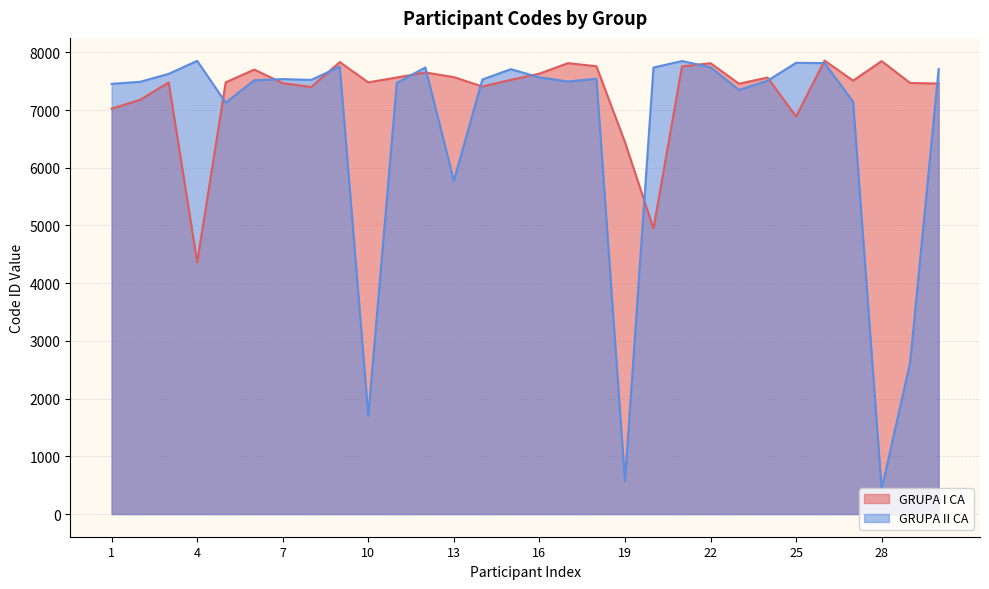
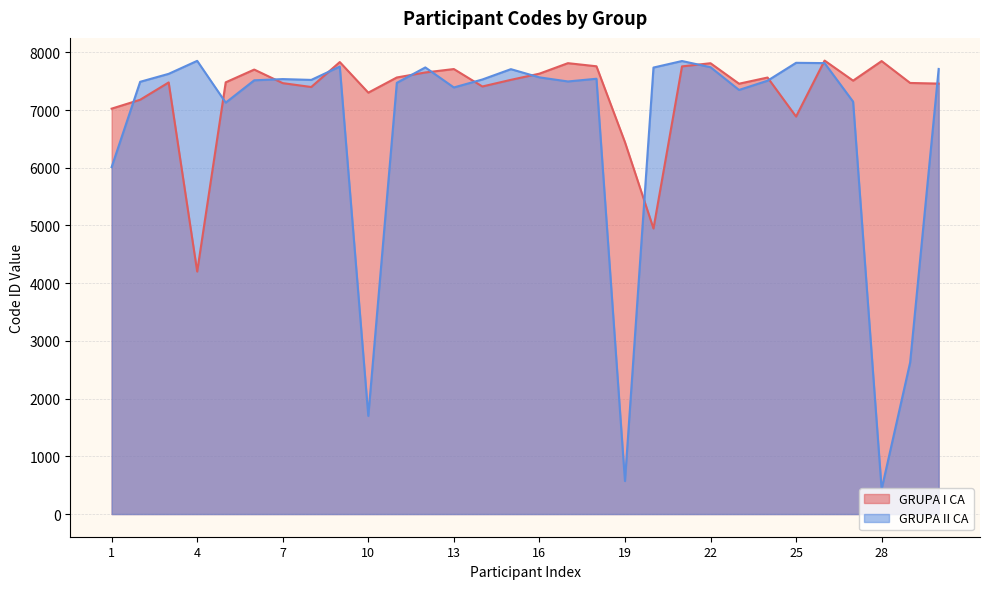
  {
    "GRUPA I CA": {
      "1": 7000,
-     "4": 4400,
+     "4": 4200,
      "7": 7500,
-     "10": 7500,
-     "13": 7600,
+     "10": 7300,
+     "13": 7700,
      "16": 7600,
      "19": 6400,
      "22": 7800,
      "25": 6900,
      "28": 7800
    },
    "GRUPA II CA": {
-     "1": 7500,
+     "1": 6000,
      "4": 7900,
      "7": 7500,
      "10": 1700,
-     "13": 5800,
+     "13": 7400,
      "16": 7600,
      "19": 600,
      "22": 7700,
      "25": 7800
    }
  }
